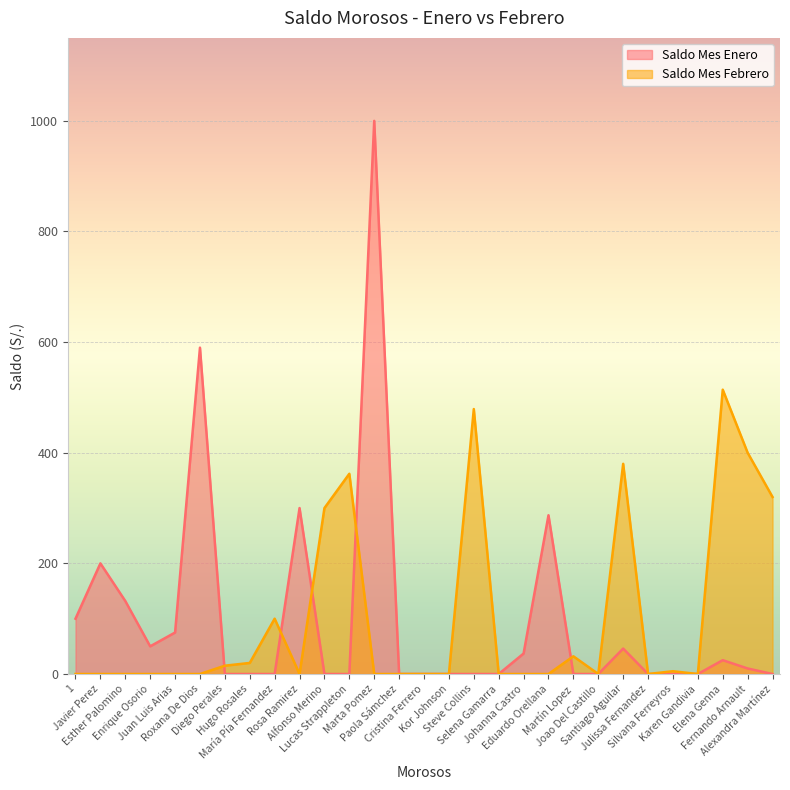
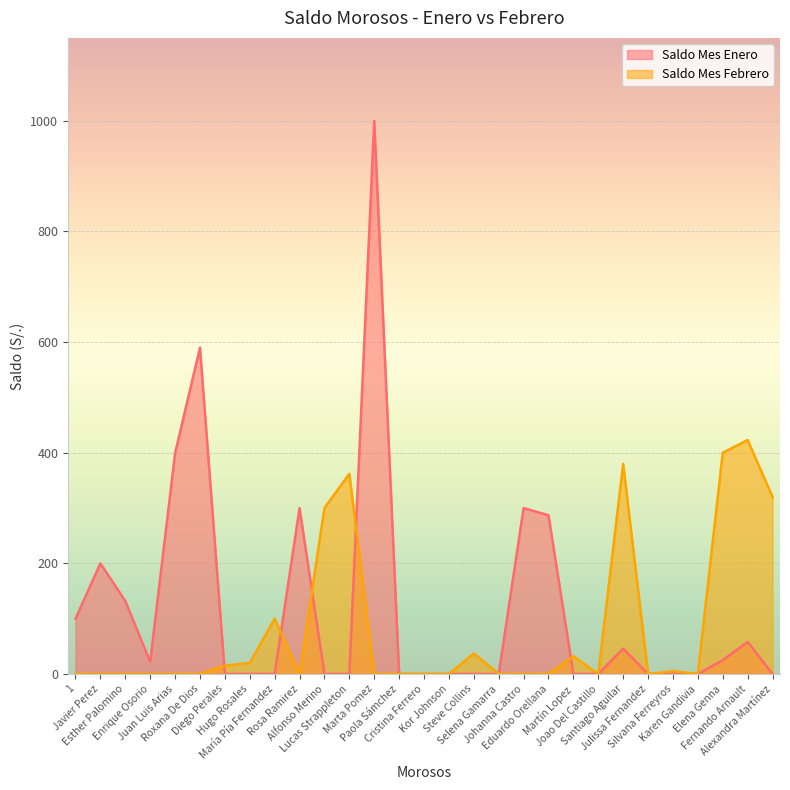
  {
    "Saldo Mes Enero": {
      "1": 100,
      "Javier Perez": 200,
      "Esther Palomino": 130,
-     "Enrique Osorio": 50,
-     "Juan Luis Arias": 80,
+     "Enrique Osorio": 20,
+     "Juan Luis Arias": 400,
      "Roxana De Dios": 590,
      "Diego Perales": 0,
      "Hugo Rosales": 0,
      "María Pía Fernandez": 0,
      "Rosa Ramirez": 300,
      "Alfonso Merino": 0,
      "Lucas Strappleton": 0,
      "Marta Pomez": 1000,
      "Steve Collins": 0,
-     "Johanna Castro": 40,
+     "Johanna Castro": 300,
      "Eduardo Orellana": 290,
      "Martín Lopez": 0,
      "Santiago Aguilar": 50,
      "Silvana Ferreyros": 0,
      "Elena Genna": 30,
-     "Fernando Arnault": 10,
+     "Fernando Arnault": 60,
      "Alexandra Martínez": 0
    },
    "Saldo Mes Febrero": {
      "1": 0,
      "Javier Perez": 0,
      "Esther Palomino": 0,
      "Enrique Osorio": 0,
      "Juan Luis Arias": 0,
      "Roxana De Dios": 0,
      "Diego Perales": 20,
      "Hugo Rosales": 20,
      "María Pía Fernandez": 100,
      "Rosa Ramirez": 0,
      "Alfonso Merino": 300,
      "Lucas Strappleton": 360,
      "Marta Pomez": 0,
-     "Steve Collins": 480,
+     "Steve Collins": 40,
      "Johanna Castro": 0,
      "Eduardo Orellana": 0,
      "Martín Lopez": 30,
      "Santiago Aguilar": 380,
      "Silvana Ferreyros": 10,
-     "Elena Genna": 510,
-     "Fernando Arnault": 400,
+     "Elena Genna": 400,
+     "Fernando Arnault": 420,
      "Alexandra Martínez": 320
    }
  }
